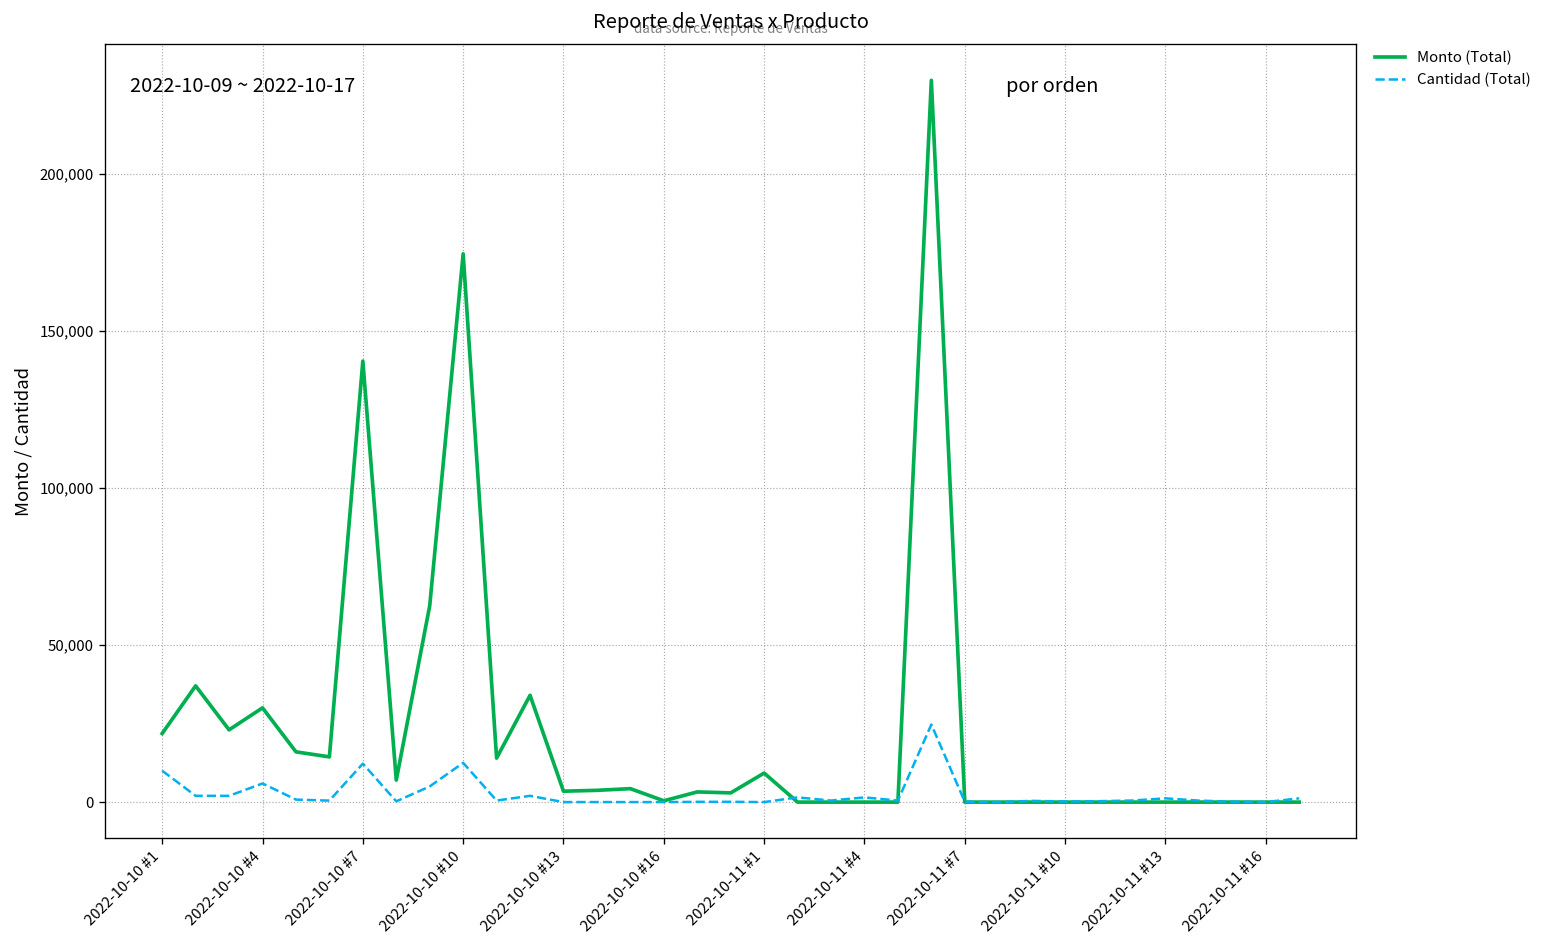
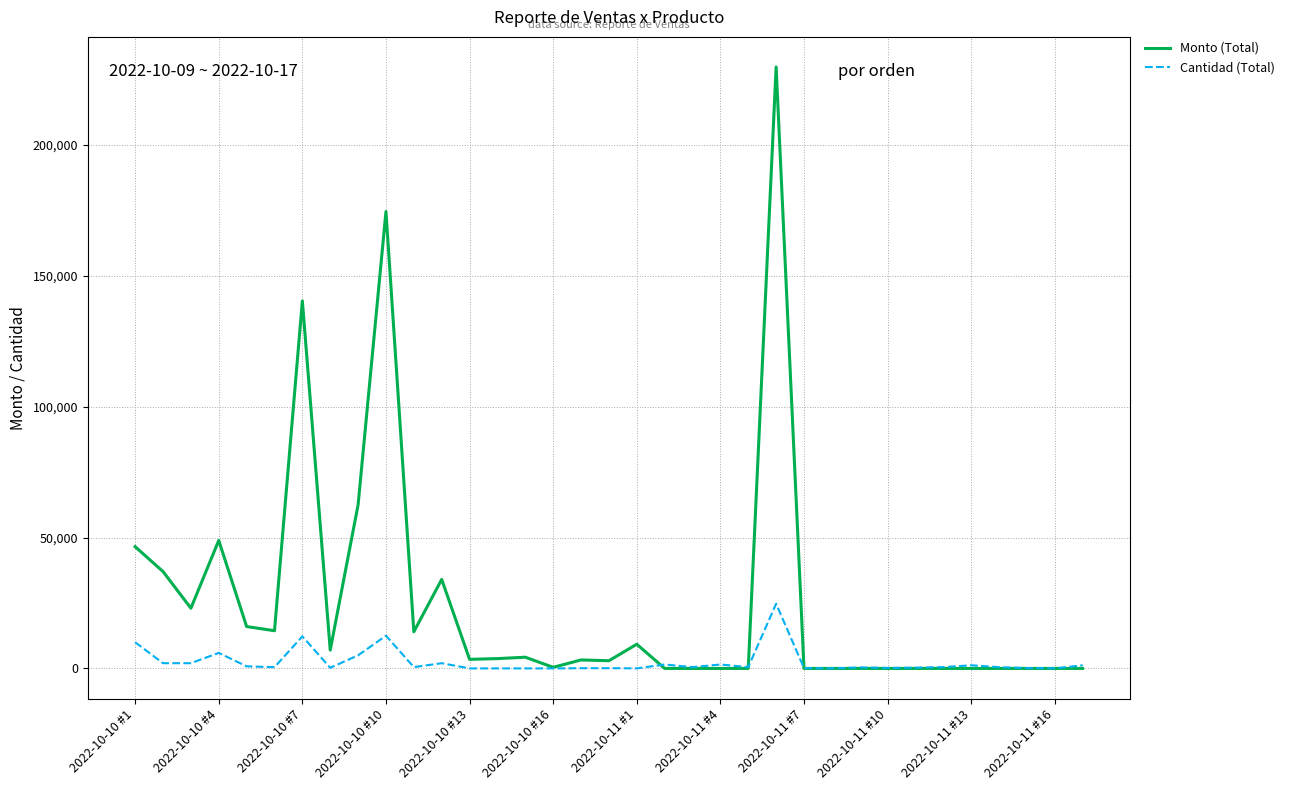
  {
    "Monto (Total)": {
-     "2022-10-10 #1": "22,000",
-     "2022-10-10 #4": "30,000",
+     "2022-10-10 #1": "47,000",
+     "2022-10-10 #4": "49,000",
      "2022-10-10 #7": "140,000",
      "2022-10-10 #10": "174,000",
      "2022-10-10 #13": "3,000",
      "2022-10-11 #1": "9,000",
      "2022-10-11 #4": "0",
      "2022-10-11 #13": "0"
    },
    "Cantidad (Total)": {
      "2022-10-10 #1": "10,000",
      "2022-10-10 #4": "6,000",
      "2022-10-10 #7": "12,000",
      "2022-10-10 #10": "12,000",
      "2022-10-10 #13": "0",
      "2022-10-11 #1": "0",
      "2022-10-11 #4": "2,000",
      "2022-10-11 #13": "1,000"
    }
  }
